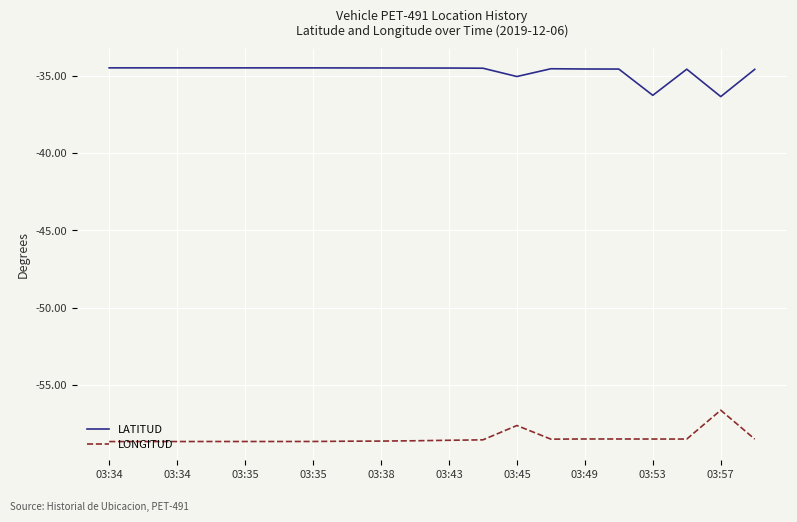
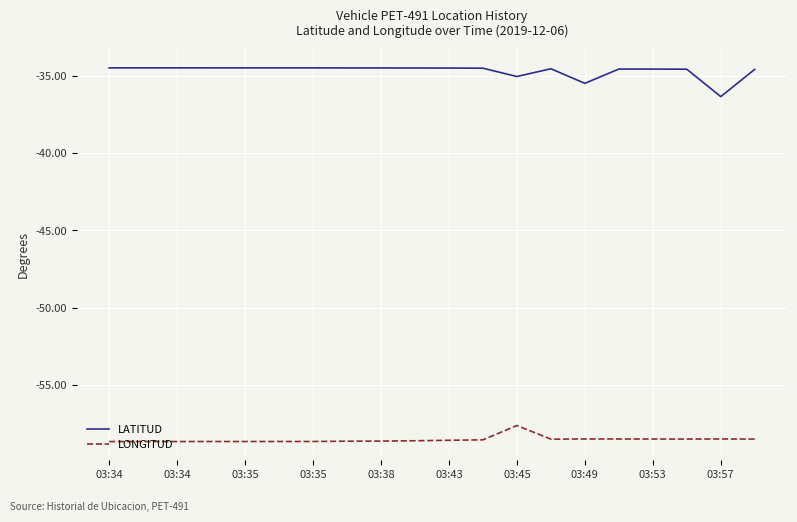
  {
    "LATITUD": {
      "03:38": -34.5,
      "03:45": -35.0,
-     "03:49": -34.6,
-     "03:53": -36.3,
+     "03:49": -35.5,
+     "03:53": -34.6,
      "03:57": -36.3
    },
    "LONGITUD": {
      "03:38": -58.6,
      "03:45": -57.6,
      "03:49": -58.5,
      "03:53": -58.5,
-     "03:57": -56.6
+     "03:57": -58.5
    }
  }
